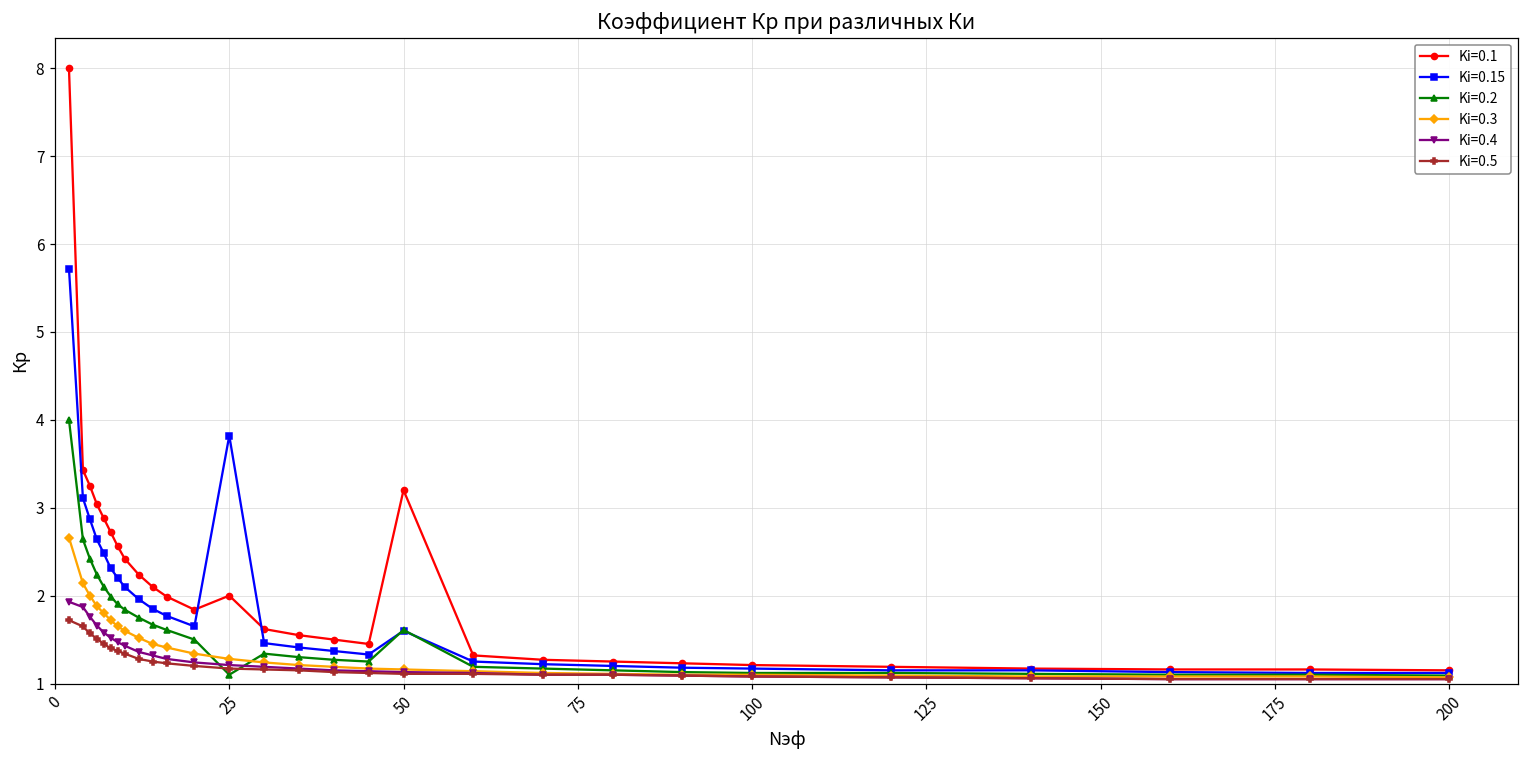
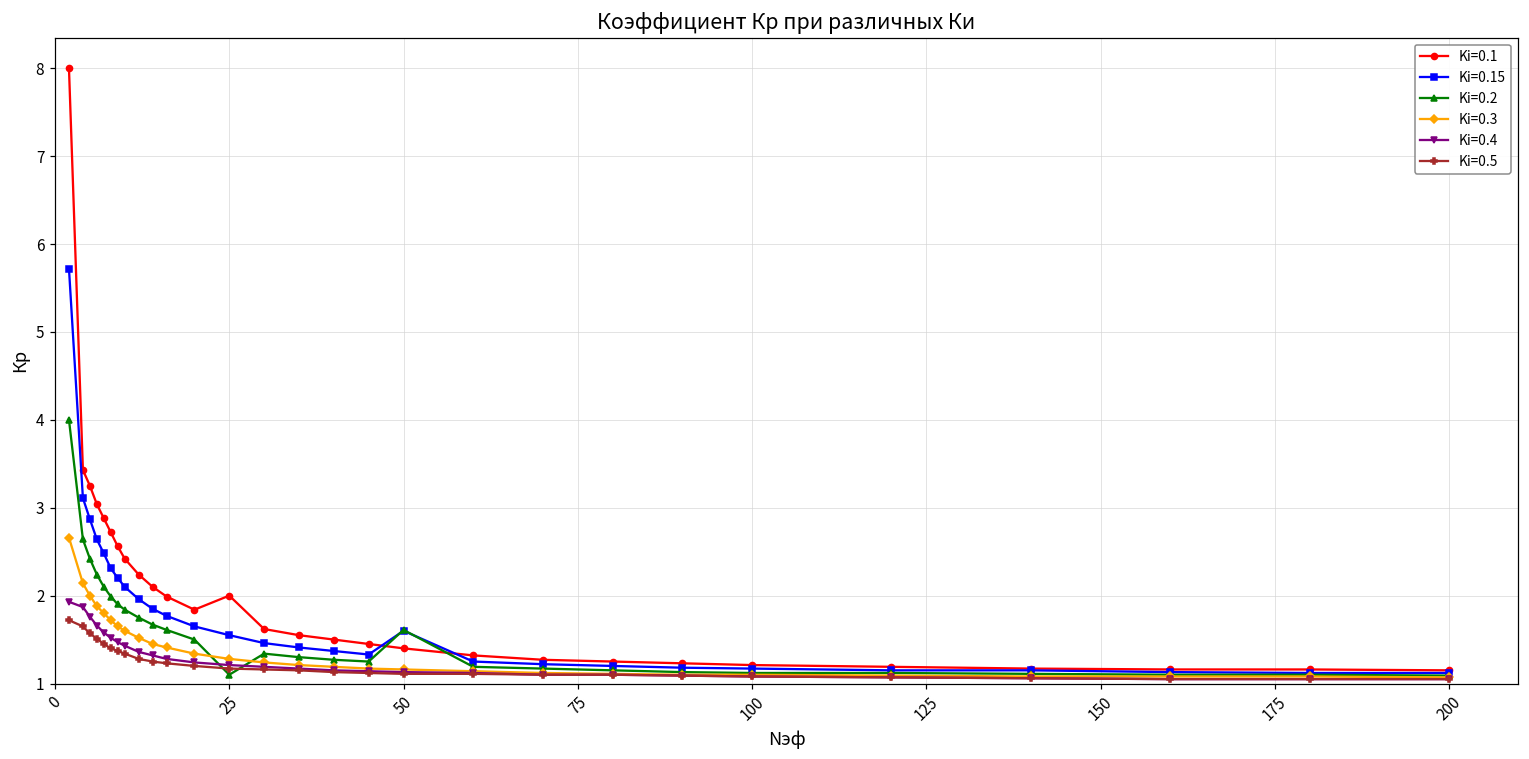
  {
    "Ki=0.1": {
      "25": 2.0,
-     "50": 3.2,
+     "50": 1.4,
      "100": 1.2
    },
    "Ki=0.15": {
-     "25": 3.8,
+     "25": 1.6,
      "100": 1.2
    },
    "Ki=0.2": {
      "25": 1.1
    },
    "Ki=0.3": {
      "25": 1.3
    },
    "Ki=0.4": {
      "25": 1.2
    },
    "Ki=0.5": {
      "25": 1.2
    }
  }
